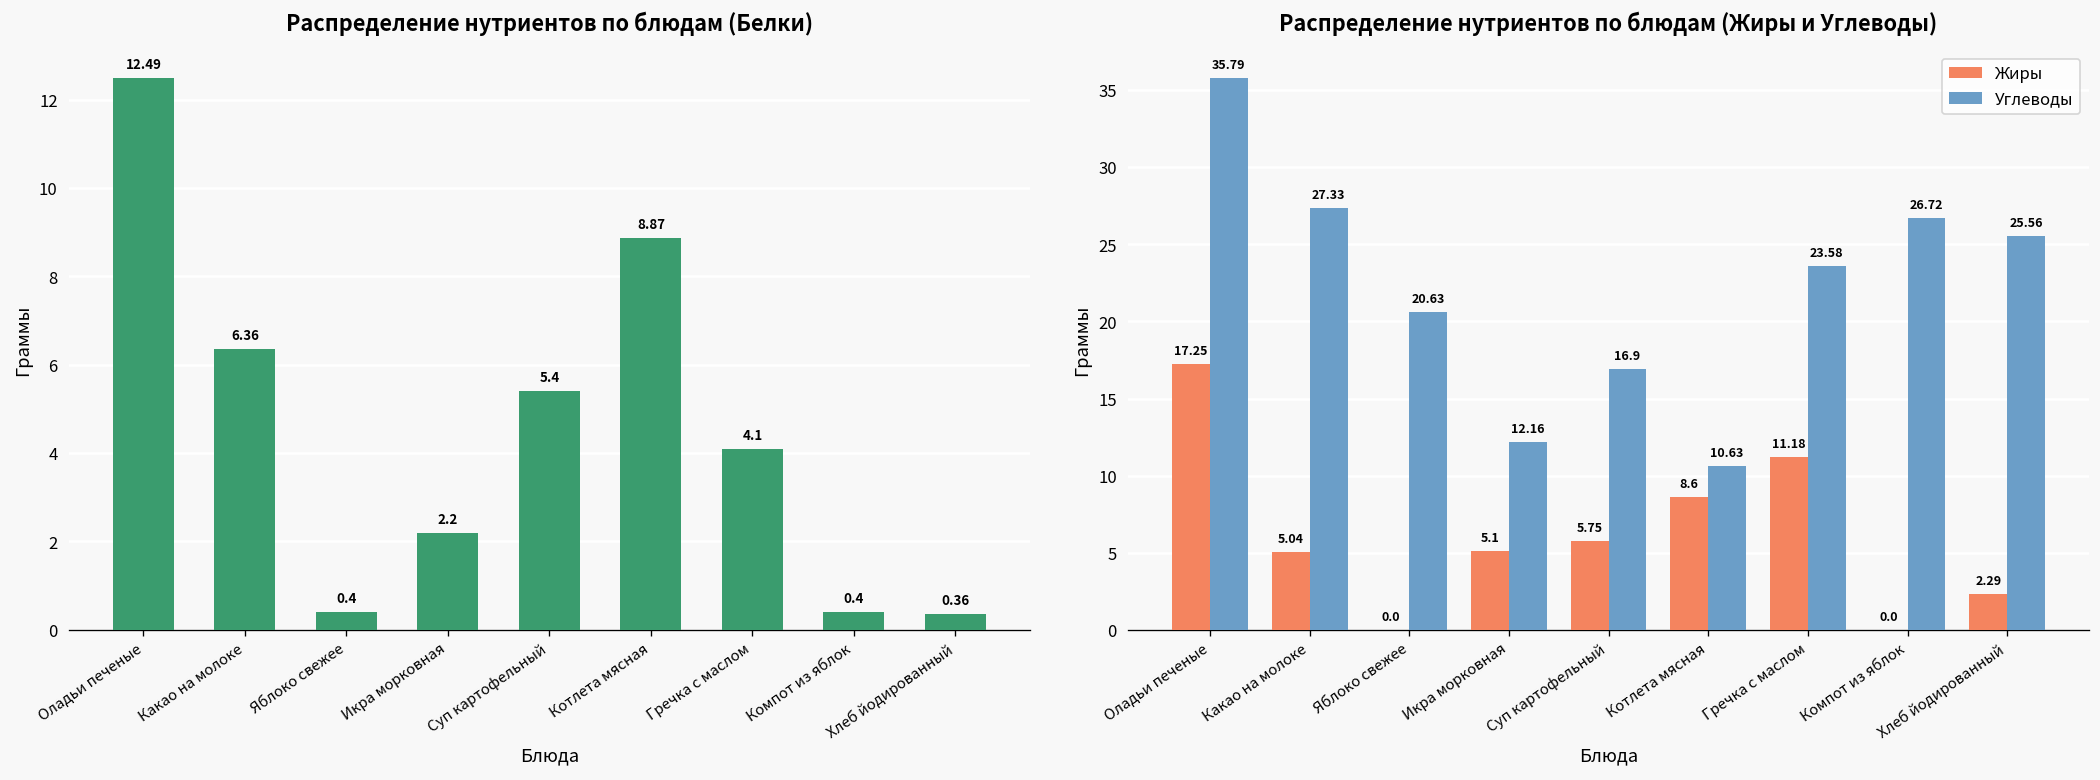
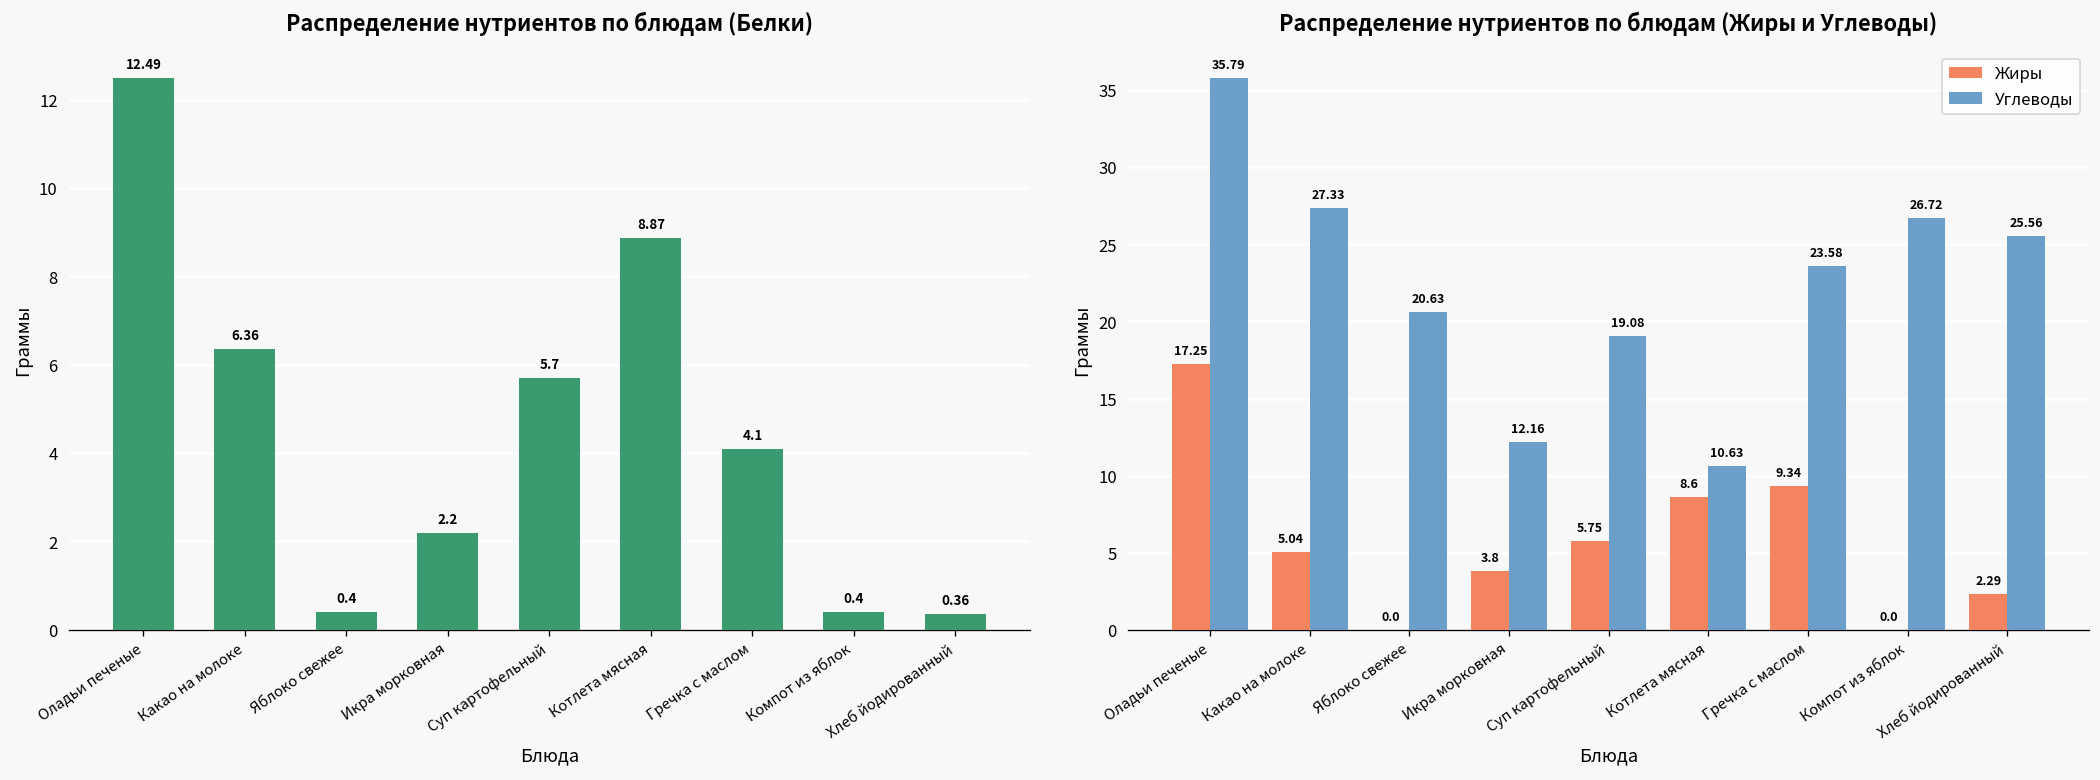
  {
    "Распределение нутриентов по блюдам (Белки)": {
      "Оладьи печеные": 12.49,
      "Какао на молоке": 6.36,
      "Яблоко свежее": 0.4,
      "Икра морковная": 2.2,
-     "Суп картофельный": 5.4,
+     "Суп картофельный": 5.7,
      "Котлета мясная": 8.87,
      "Гречка с маслом": 4.1,
      "Компот из яблок": 0.4,
      "Хлеб йодированный": 0.36
    },
    "Распределение нутриентов по блюдам (Жиры и Углеводы)": {
      "Жиры": {
        "Оладьи печеные": 17.25,
        "Какао на молоке": 5.04,
        "Яблоко свежее": 0.0,
-       "Икра морковная": 5.1,
+       "Икра морковная": 3.8,
        "Суп картофельный": 5.75,
        "Котлета мясная": 8.6,
-       "Гречка с маслом": 11.18,
+       "Гречка с маслом": 9.34,
        "Компот из яблок": 0.0,
        "Хлеб йодированный": 2.29
      },
      "Углеводы": {
        "Оладьи печеные": 35.79,
        "Какао на молоке": 27.33,
        "Яблоко свежее": 20.63,
        "Икра морковная": 12.16,
-       "Суп картофельный": 16.9,
+       "Суп картофельный": 19.08,
        "Котлета мясная": 10.63,
        "Гречка с маслом": 23.58,
        "Компот из яблок": 26.72,
        "Хлеб йодированный": 25.56
      }
    }
  }
